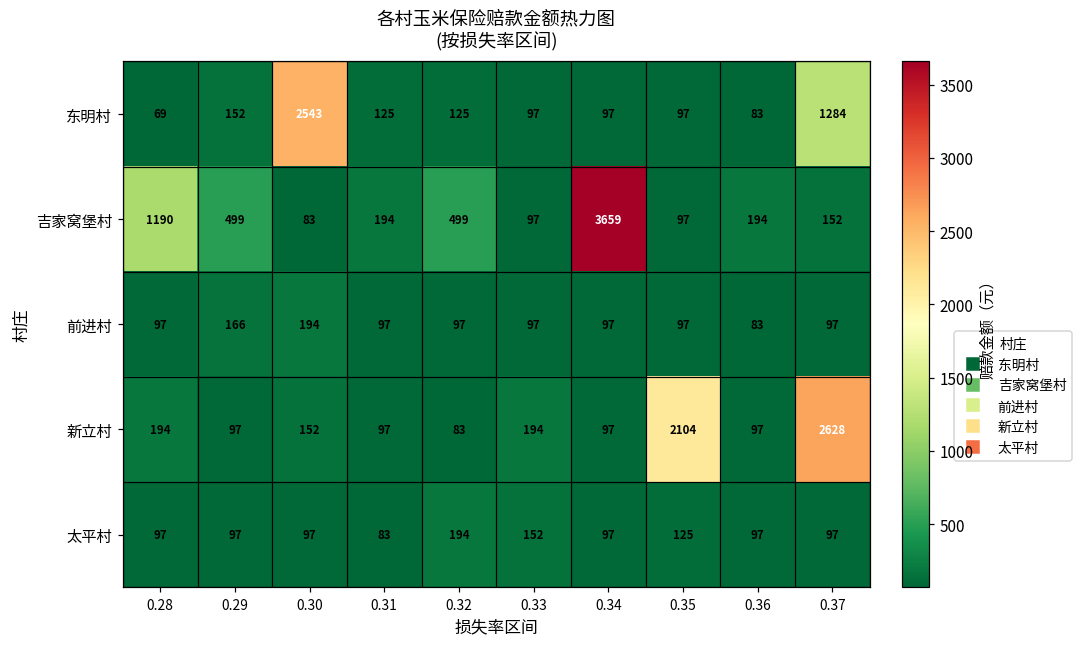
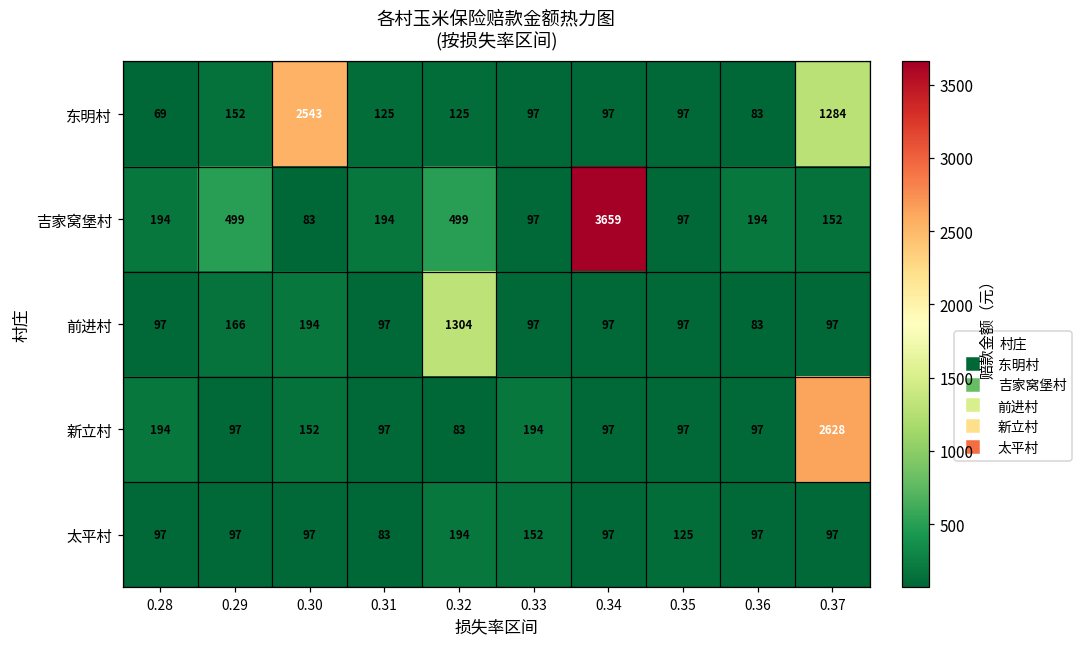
  {
    "东明村": {
      "0.28": 69,
      "0.29": 152,
      "0.30": 2543,
      "0.31": 125,
      "0.32": 125,
      "0.33": 97,
      "0.34": 97,
      "0.35": 97,
      "0.36": 83,
      "0.37": 1284
    },
    "吉家窝堡村": {
-     "0.28": 1190,
+     "0.28": 194,
      "0.29": 499,
      "0.30": 83,
      "0.31": 194,
      "0.32": 499,
      "0.33": 97,
      "0.34": 3659,
      "0.35": 97,
      "0.36": 194,
      "0.37": 152
    },
    "前进村": {
      "0.28": 97,
      "0.29": 166,
      "0.30": 194,
      "0.31": 97,
-     "0.32": 97,
+     "0.32": 1304,
      "0.33": 97,
      "0.34": 97,
      "0.35": 97,
      "0.36": 83,
      "0.37": 97
    },
    "新立村": {
      "0.28": 194,
      "0.29": 97,
      "0.30": 152,
      "0.31": 97,
      "0.32": 83,
      "0.33": 194,
      "0.34": 97,
-     "0.35": 2104,
+     "0.35": 97,
      "0.36": 97,
      "0.37": 2628
    },
    "太平村": {
      "0.28": 97,
      "0.29": 97,
      "0.30": 97,
      "0.31": 83,
      "0.32": 194,
      "0.33": 152,
      "0.34": 97,
      "0.35": 125,
      "0.36": 97,
      "0.37": 97
    }
  }
